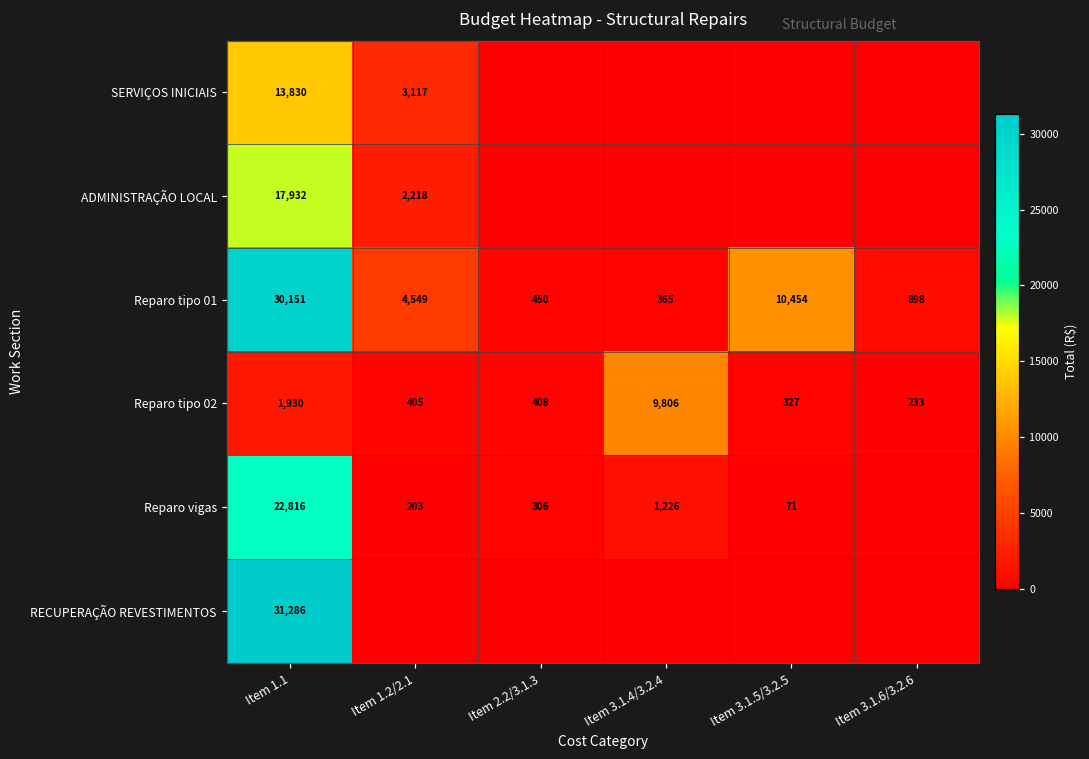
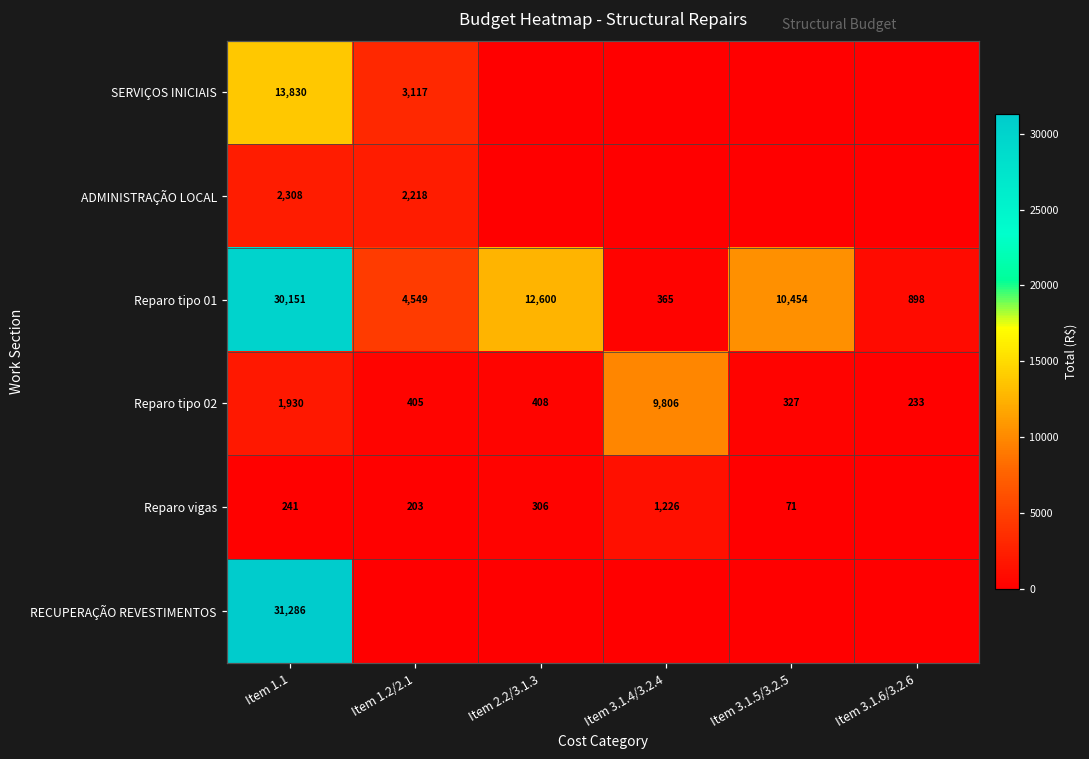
  {
    "SERVIÇOS INICIAIS": {
      "Item 1.1": "13,830",
      "Item 1.2/2.1": "3,117"
    },
    "ADMINISTRAÇÃO LOCAL": {
-     "Item 1.1": "17,932",
+     "Item 1.1": "2,308",
      "Item 1.2/2.1": "2,218"
    },
    "Reparo tipo 01": {
      "Item 1.1": "30,151",
      "Item 1.2/2.1": "4,549",
-     "Item 2.2/3.1.3": "450",
+     "Item 2.2/3.1.3": "12,600",
      "Item 3.1.4/3.2.4": "365",
      "Item 3.1.5/3.2.5": "10,454",
      "Item 3.1.6/3.2.6": "898"
    },
    "Reparo tipo 02": {
      "Item 1.1": "1,930",
      "Item 1.2/2.1": "405",
      "Item 2.2/3.1.3": "408",
      "Item 3.1.4/3.2.4": "9,806",
      "Item 3.1.5/3.2.5": "327",
      "Item 3.1.6/3.2.6": "233"
    },
    "Reparo vigas": {
-     "Item 1.1": "22,816",
+     "Item 1.1": "241",
      "Item 1.2/2.1": "203",
      "Item 2.2/3.1.3": "306",
      "Item 3.1.4/3.2.4": "1,226",
      "Item 3.1.5/3.2.5": "71"
    },
    "RECUPERAÇÃO REVESTIMENTOS": {
      "Item 1.1": "31,286"
    }
  }
